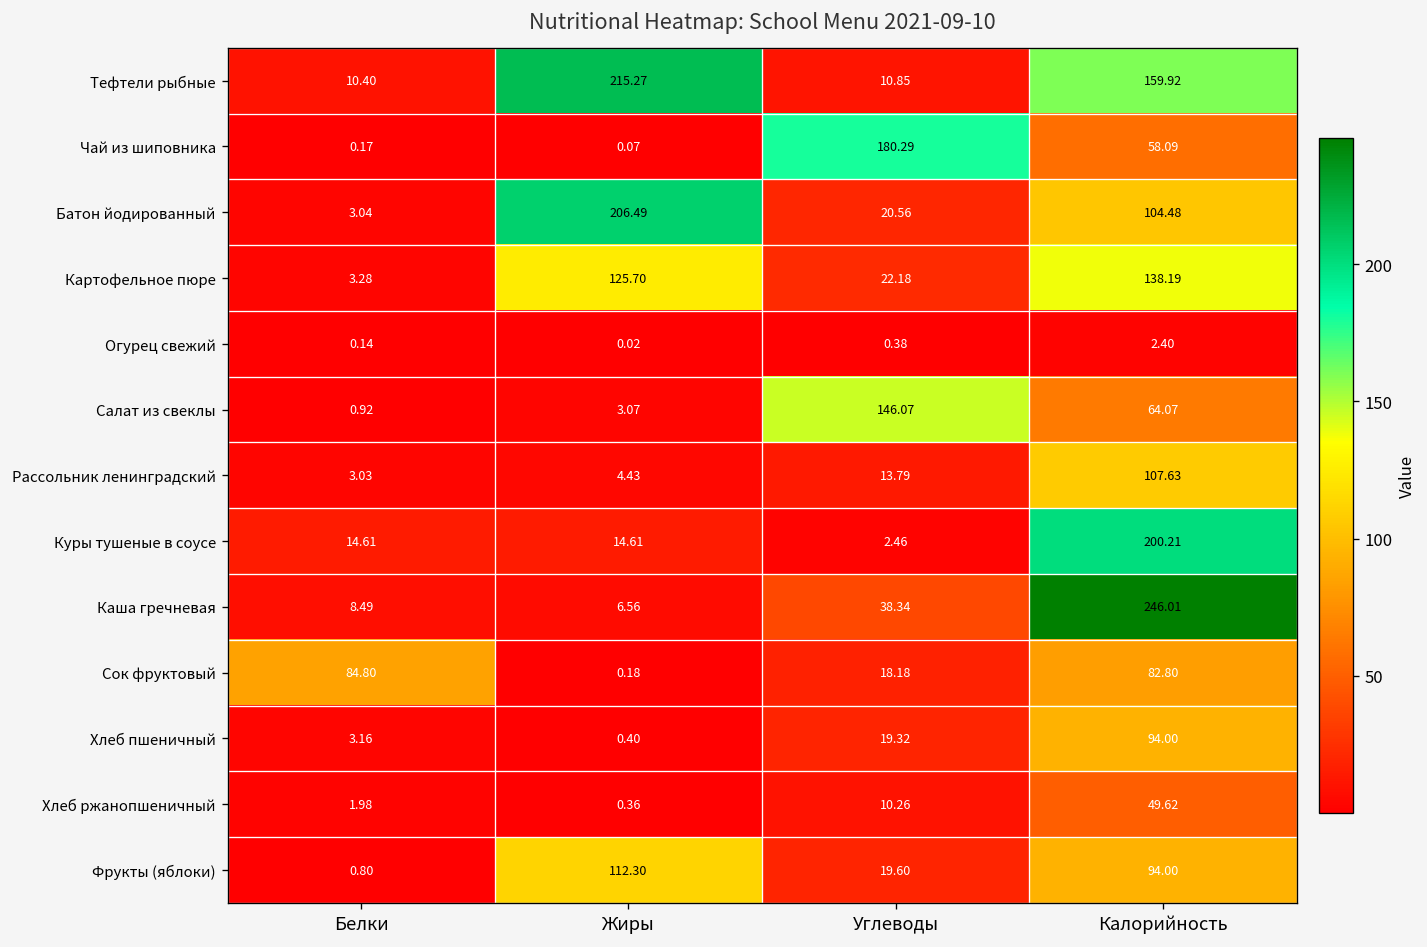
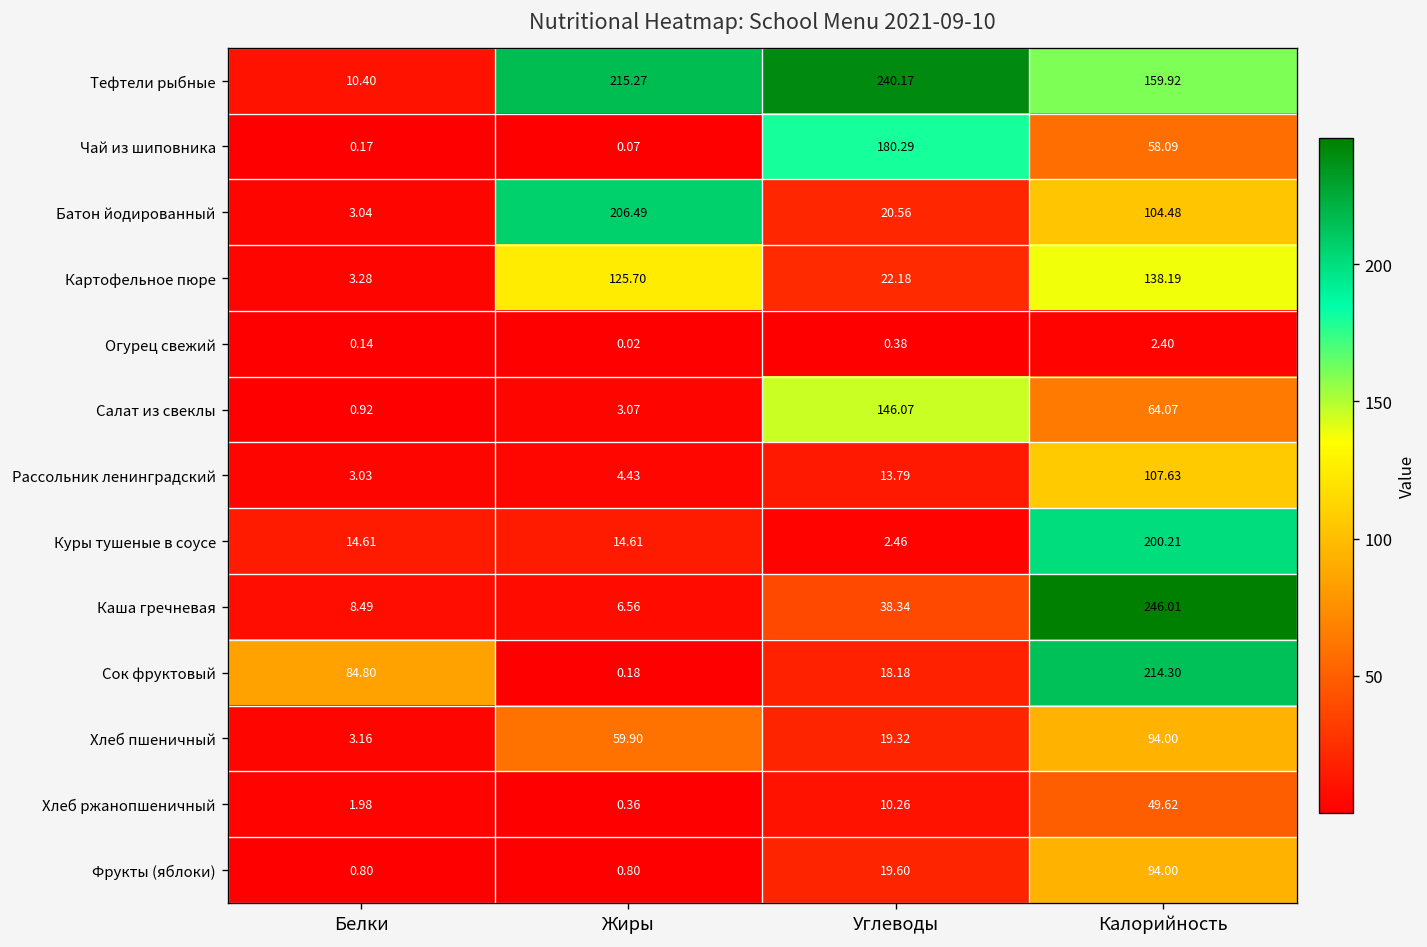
  {
    "Тефтели рыбные": {
      "Белки": 10.40,
      "Жиры": 215.27,
-     "Углеводы": 10.85,
+     "Углеводы": 240.17,
      "Калорийность": 159.92
    },
    "Чай из шиповника": {
      "Белки": 0.17,
      "Жиры": 0.07,
      "Углеводы": 180.29,
      "Калорийность": 58.09
    },
    "Батон йодированный": {
      "Белки": 3.04,
      "Жиры": 206.49,
      "Углеводы": 20.56,
      "Калорийность": 104.48
    },
    "Картофельное пюре": {
      "Белки": 3.28,
      "Жиры": 125.70,
      "Углеводы": 22.18,
      "Калорийность": 138.19
    },
    "Огурец свежий": {
      "Белки": 0.14,
      "Жиры": 0.02,
      "Углеводы": 0.38,
      "Калорийность": 2.40
    },
    "Салат из свеклы": {
      "Белки": 0.92,
      "Жиры": 3.07,
      "Углеводы": 146.07,
      "Калорийность": 64.07
    },
    "Рассольник ленинградский": {
      "Белки": 3.03,
      "Жиры": 4.43,
      "Углеводы": 13.79,
      "Калорийность": 107.63
    },
    "Куры тушеные в соусе": {
      "Белки": 14.61,
      "Жиры": 14.61,
      "Углеводы": 2.46,
      "Калорийность": 200.21
    },
    "Каша гречневая": {
      "Белки": 8.49,
      "Жиры": 6.56,
      "Углеводы": 38.34,
      "Калорийность": 246.01
    },
    "Сок фруктовый": {
      "Белки": 84.80,
      "Жиры": 0.18,
      "Углеводы": 18.18,
-     "Калорийность": 82.80
+     "Калорийность": 214.30
    },
    "Хлеб пшеничный": {
      "Белки": 3.16,
-     "Жиры": 0.40,
+     "Жиры": 59.90,
      "Углеводы": 19.32,
      "Калорийность": 94.00
    },
    "Хлеб ржанопшеничный": {
      "Белки": 1.98,
      "Жиры": 0.36,
      "Углеводы": 10.26,
      "Калорийность": 49.62
    },
    "Фрукты (яблоки)": {
      "Белки": 0.80,
-     "Жиры": 112.30,
+     "Жиры": 0.80,
      "Углеводы": 19.60,
      "Калорийность": 94.00
    }
  }
